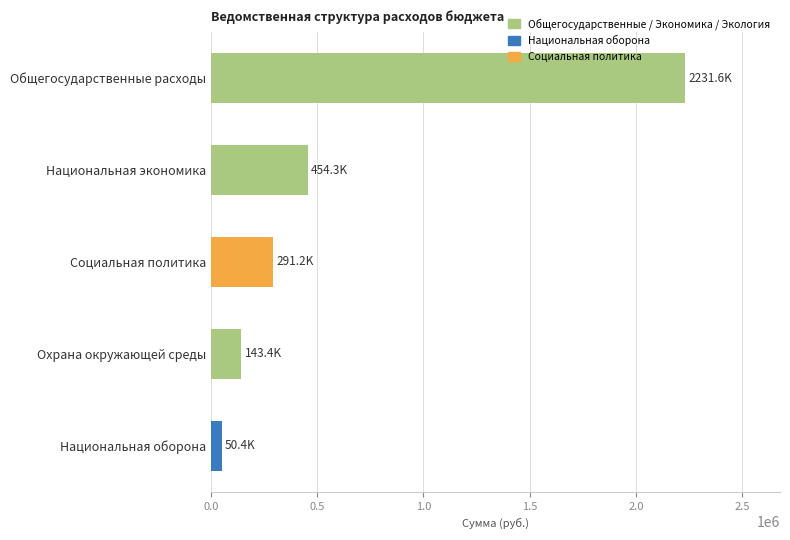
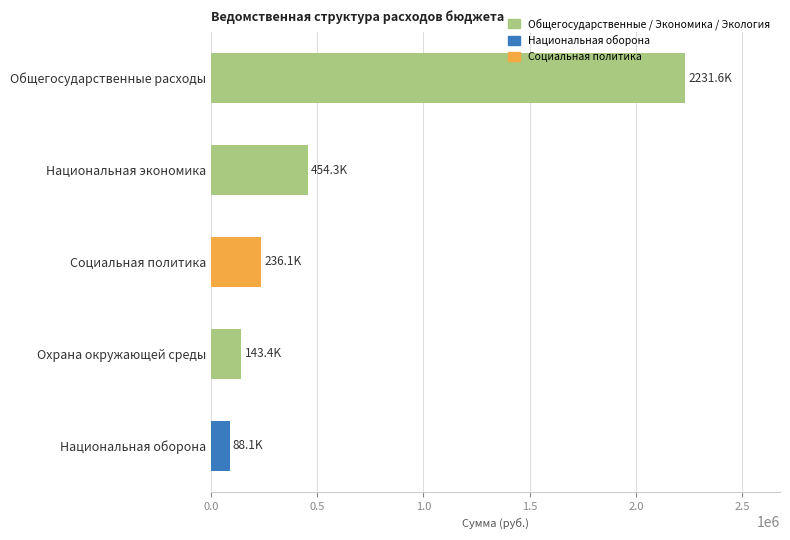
  {
    "Общегосударственные расходы": "2231.6K",
    "Национальная экономика": "454.3K",
-   "Социальная политика": "291.2K",
+   "Социальная политика": "236.1K",
    "Охрана окружающей среды": "143.4K",
-   "Национальная оборона": "50.4K"
+   "Национальная оборона": "88.1K"
  }
